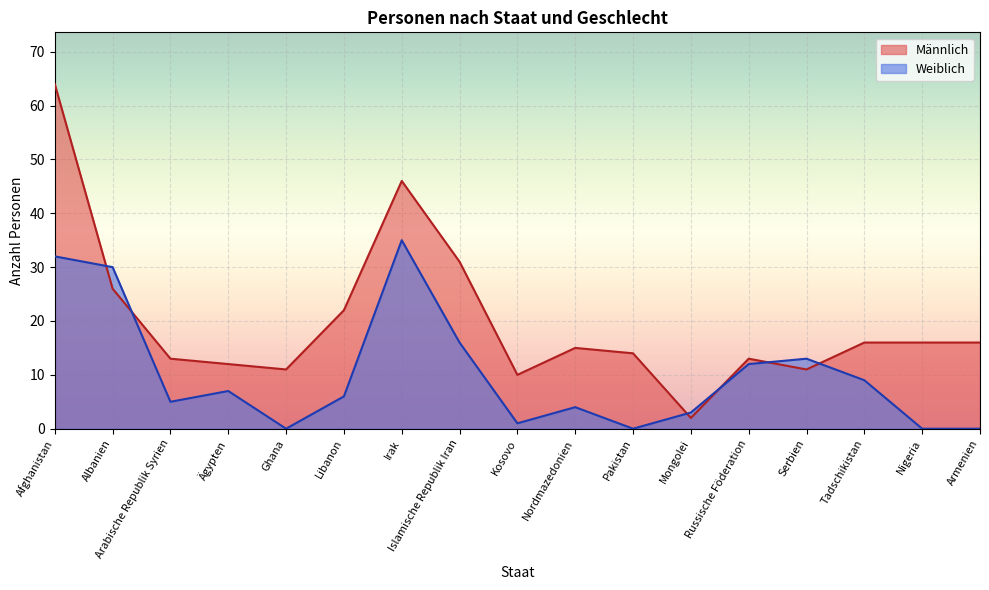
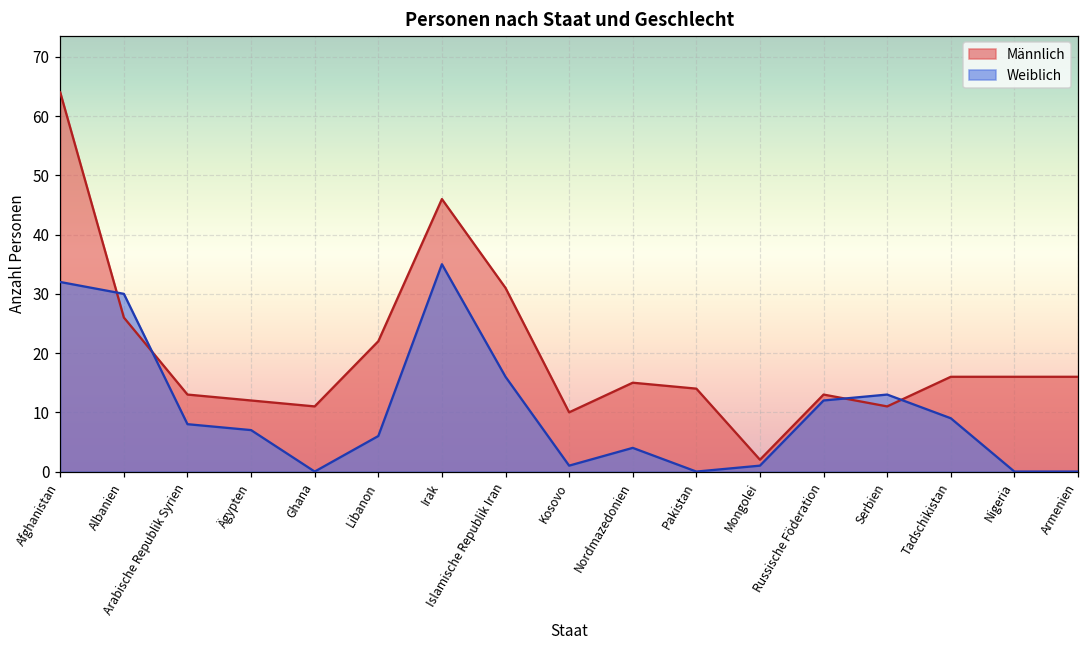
  {
    "Männlich": {
      "Afghanistan": 64,
      "Albanien": 26,
      "Arabische Republik Syrien": 13,
      "Ägypten": 12,
      "Ghana": 11,
      "Libanon": 22,
      "Irak": 46,
      "Islamische Republik Iran": 31,
      "Kosovo": 10,
      "Nordmazedonien": 15,
      "Pakistan": 14,
      "Mongolei": 2,
      "Russische Föderation": 13,
      "Serbien": 11,
      "Tadschikistan": 16,
      "Nigeria": 16,
      "Armenien": 16
    },
    "Weiblich": {
      "Afghanistan": 32,
      "Albanien": 30,
-     "Arabische Republik Syrien": 5,
+     "Arabische Republik Syrien": 8,
      "Ägypten": 7,
      "Ghana": 0,
      "Libanon": 6,
      "Irak": 35,
      "Islamische Republik Iran": 16,
      "Kosovo": 1,
      "Nordmazedonien": 4,
      "Pakistan": 0,
-     "Mongolei": 3,
+     "Mongolei": 1,
      "Russische Föderation": 12,
      "Serbien": 13,
      "Tadschikistan": 9,
      "Nigeria": 0,
      "Armenien": 0
    }
  }
